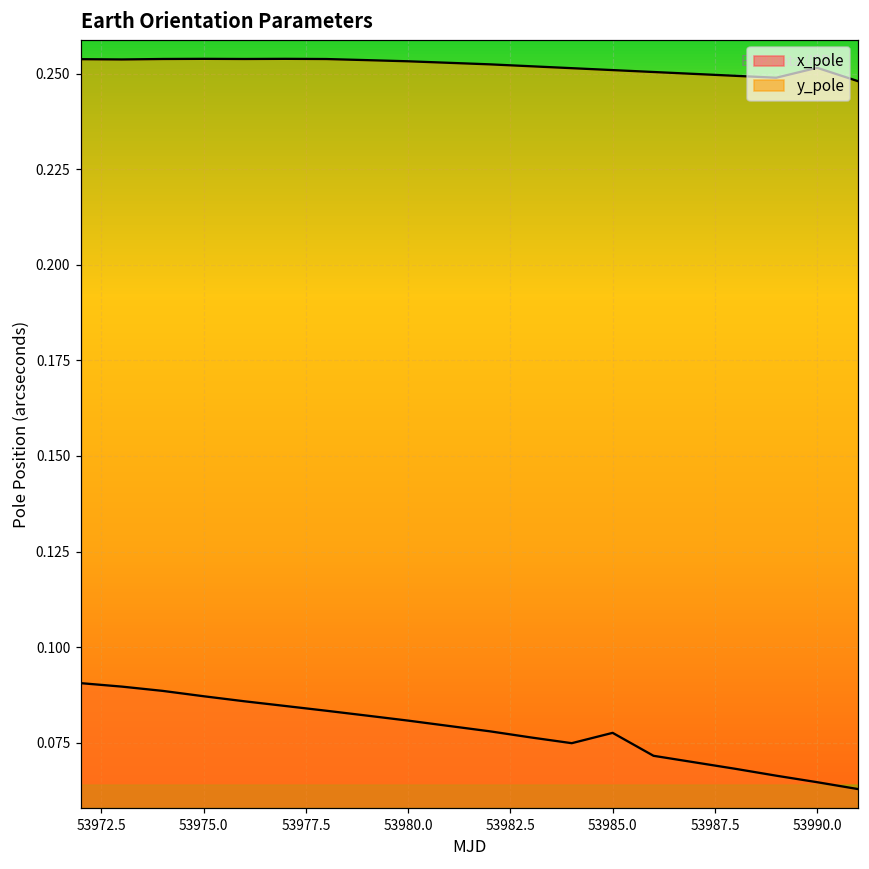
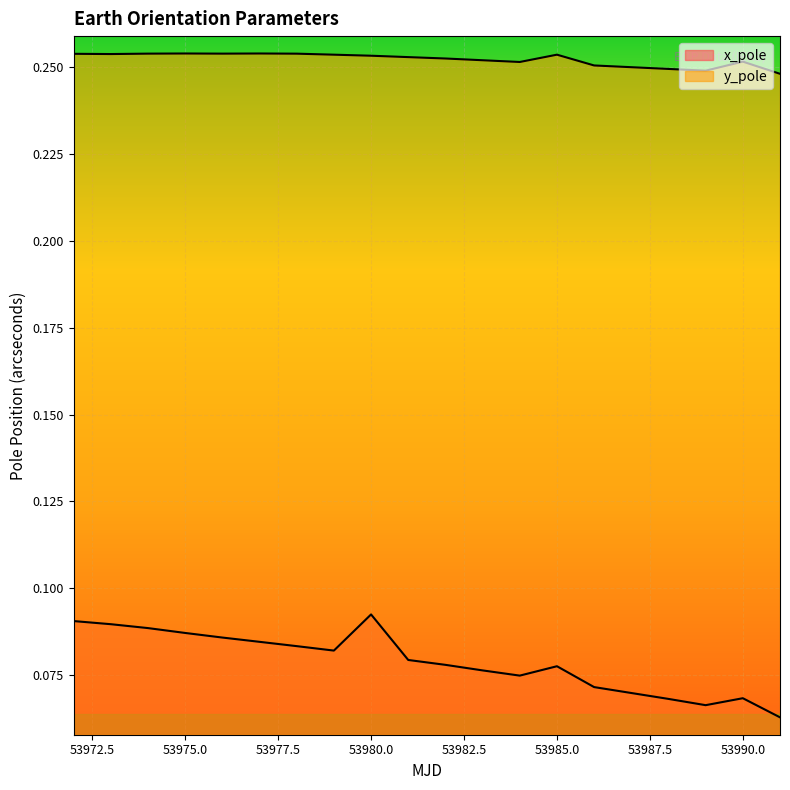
  {
    "x_pole": {
      "53975.0": 0.087,
-     "53980.0": 0.081,
+     "53980.0": 0.093,
      "53985.0": 0.078,
-     "53990.0": 0.065
+     "53990.0": 0.068
    },
    "y_pole": {
      "53975.0": 0.254,
      "53980.0": 0.253,
-     "53985.0": 0.251
+     "53985.0": 0.254
    }
  }
